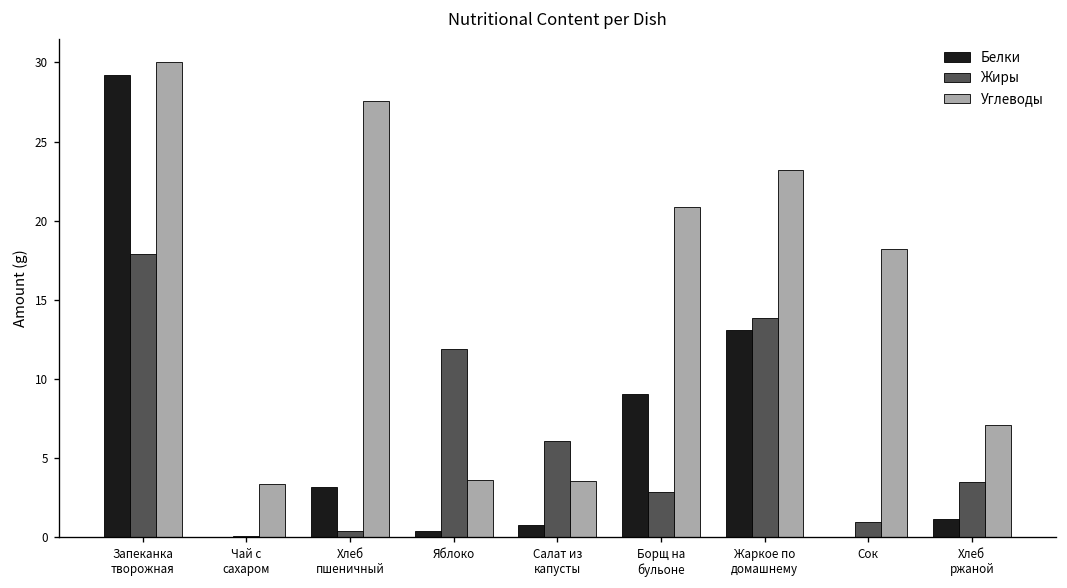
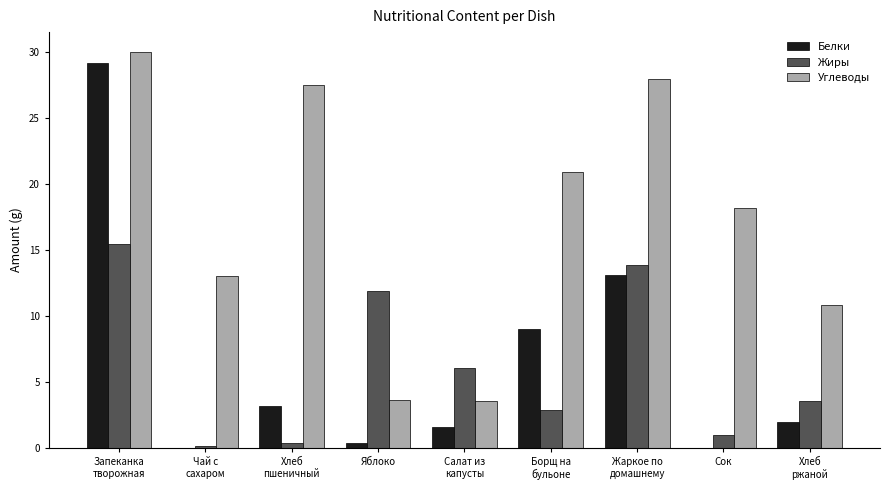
  {
    "Белки": {
      "Запеканка творожная": 29.2,
      "Хлеб пшеничный": 3.2,
      "Яблоко": 0.4,
-     "Салат из капусты": 0.8,
+     "Салат из капусты": 1.6,
      "Борщ на бульоне": 9.0,
      "Жаркое по домашнему": 13.1,
      "Сок": 0.0,
-     "Хлеб ржаной": 1.2
+     "Хлеб ржаной": 2.0
    },
    "Жиры": {
-     "Запеканка творожная": 17.9,
+     "Запеканка творожная": 15.5,
      "Хлеб пшеничный": 0.4,
      "Яблоко": 11.9,
      "Салат из капусты": 6.1,
      "Борщ на бульоне": 2.8,
      "Жаркое по домашнему": 13.8,
      "Сок": 1.0,
      "Хлеб ржаной": 3.5
    },
    "Углеводы": {
      "Запеканка творожная": 30.0,
-     "Чай с сахаром": 3.4,
+     "Чай с сахаром": 13.0,
      "Хлеб пшеничный": 27.5,
      "Яблоко": 3.6,
      "Салат из капусты": 3.5,
      "Борщ на бульоне": 20.9,
-     "Жаркое по домашнему": 23.2,
+     "Жаркое по домашнему": 28.0,
      "Сок": 18.2,
-     "Хлеб ржаной": 7.1
+     "Хлеб ржаной": 10.8
    }
  }
